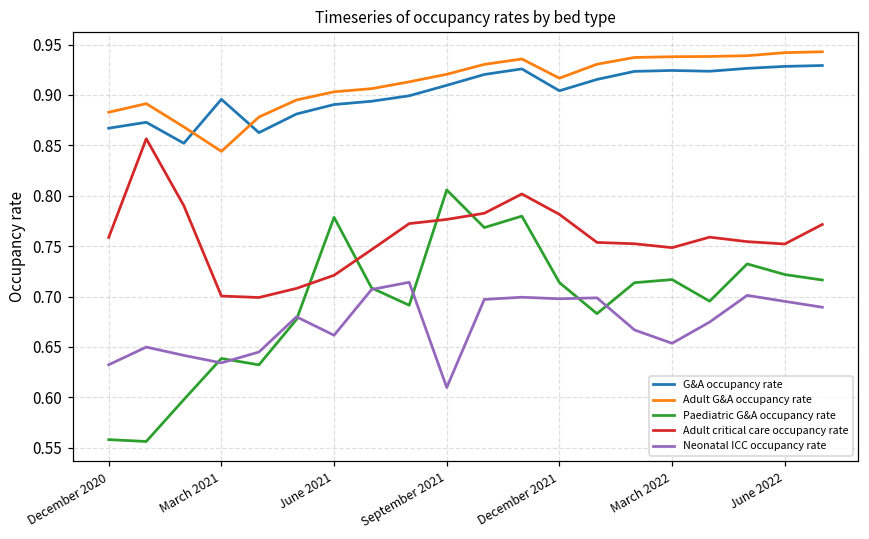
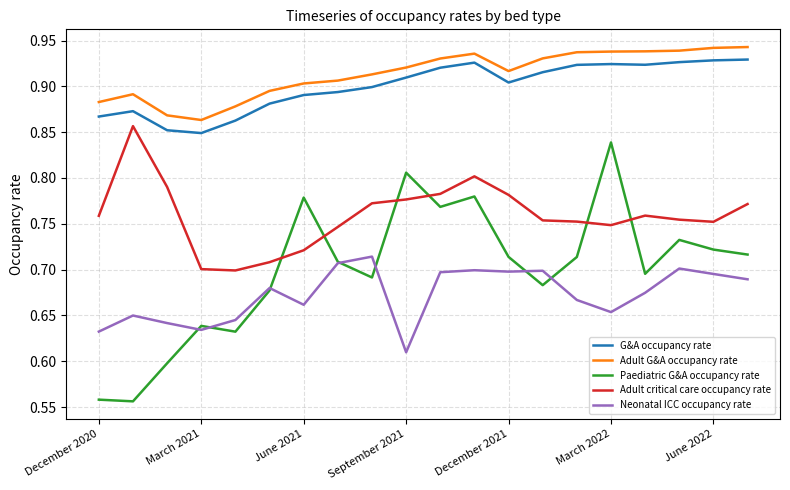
  {
    "G&A occupancy rate": {
      "December 2020": 0.87,
-     "March 2021": 0.90,
+     "March 2021": 0.85,
      "June 2021": 0.89,
      "September 2021": 0.91,
      "December 2021": 0.90,
      "March 2022": 0.92,
      "June 2022": 0.93
    },
    "Adult G&A occupancy rate": {
      "December 2020": 0.88,
-     "March 2021": 0.84,
+     "March 2021": 0.86,
      "June 2021": 0.90,
      "September 2021": 0.92,
      "December 2021": 0.92,
      "March 2022": 0.94,
      "June 2022": 0.94
    },
    "Paediatric G&A occupancy rate": {
      "December 2020": 0.56,
      "March 2021": 0.64,
      "June 2021": 0.78,
      "September 2021": 0.81,
      "December 2021": 0.71,
-     "March 2022": 0.72,
+     "March 2022": 0.84,
      "June 2022": 0.72
    },
    "Adult critical care occupancy rate": {
      "December 2020": 0.76,
      "March 2021": 0.70,
      "June 2021": 0.72,
      "September 2021": 0.78,
      "December 2021": 0.78,
      "March 2022": 0.75,
      "June 2022": 0.75
    },
    "Neonatal ICC occupancy rate": {
      "December 2020": 0.63,
      "March 2021": 0.63,
      "June 2021": 0.66,
      "September 2021": 0.61,
      "December 2021": 0.70,
      "March 2022": 0.65,
      "June 2022": 0.70
    }
  }
